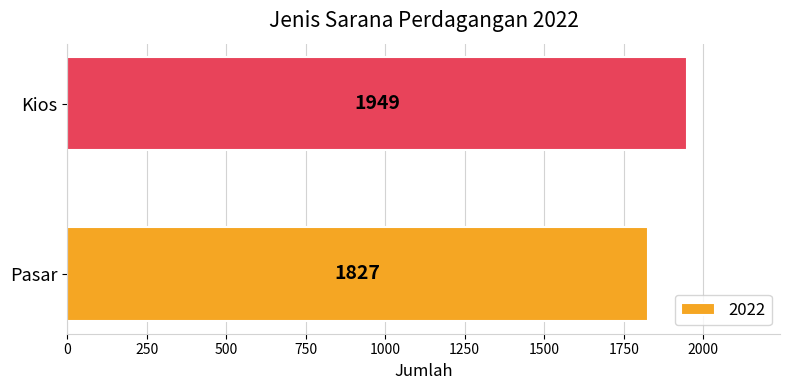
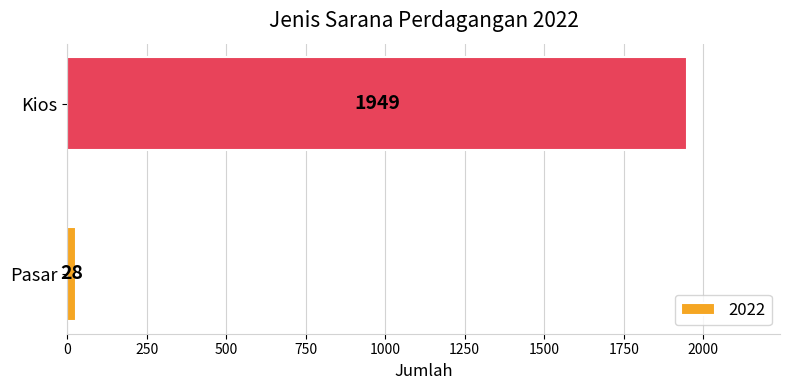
  {
    "Kios": 1949,
-   "Pasar": 1827
+   "Pasar": 28
  }
